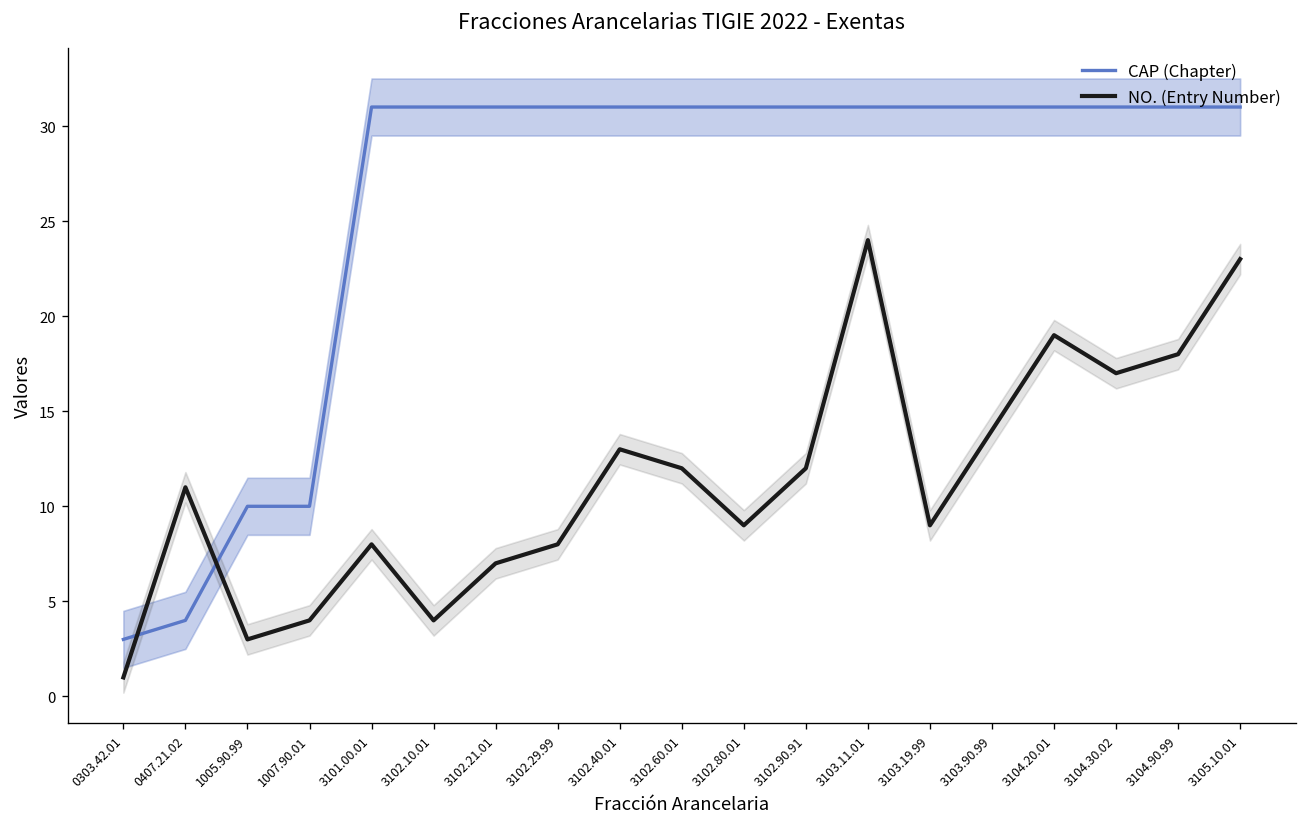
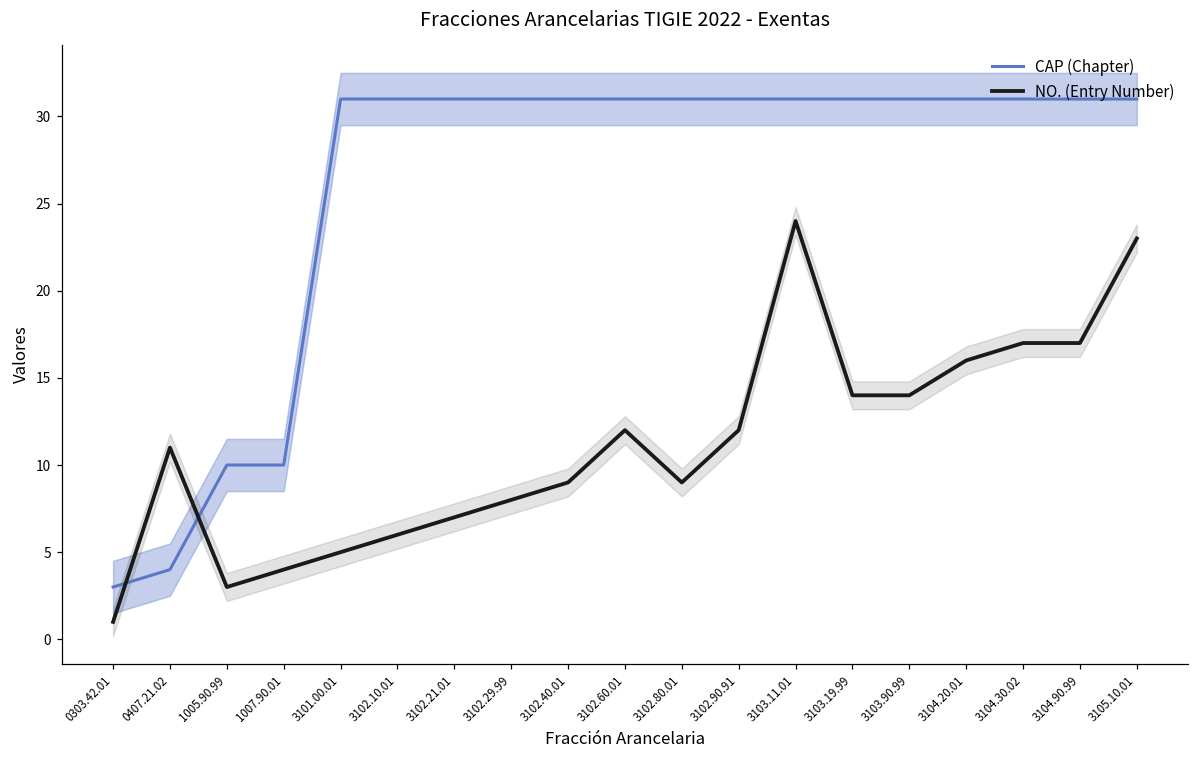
  {
    "NO. (Entry Number)": {
      "0303.42.01": 1,
      "0407.21.02": 11,
      "1005.90.99": 3,
      "1007.90.01": 4,
-     "3101.00.01": 8,
-     "3102.10.01": 4,
+     "3101.00.01": 5,
+     "3102.10.01": 6,
      "3102.21.01": 7,
      "3102.29.99": 8,
-     "3102.40.01": 13,
+     "3102.40.01": 9,
      "3102.60.01": 12,
      "3102.80.01": 9,
      "3102.90.91": 12,
      "3103.11.01": 24,
-     "3103.19.99": 9,
+     "3103.19.99": 14,
      "3103.90.99": 14,
-     "3104.20.01": 19,
+     "3104.20.01": 16,
      "3104.30.02": 17,
-     "3104.90.99": 18,
+     "3104.90.99": 17,
      "3105.10.01": 23
    }
  }
